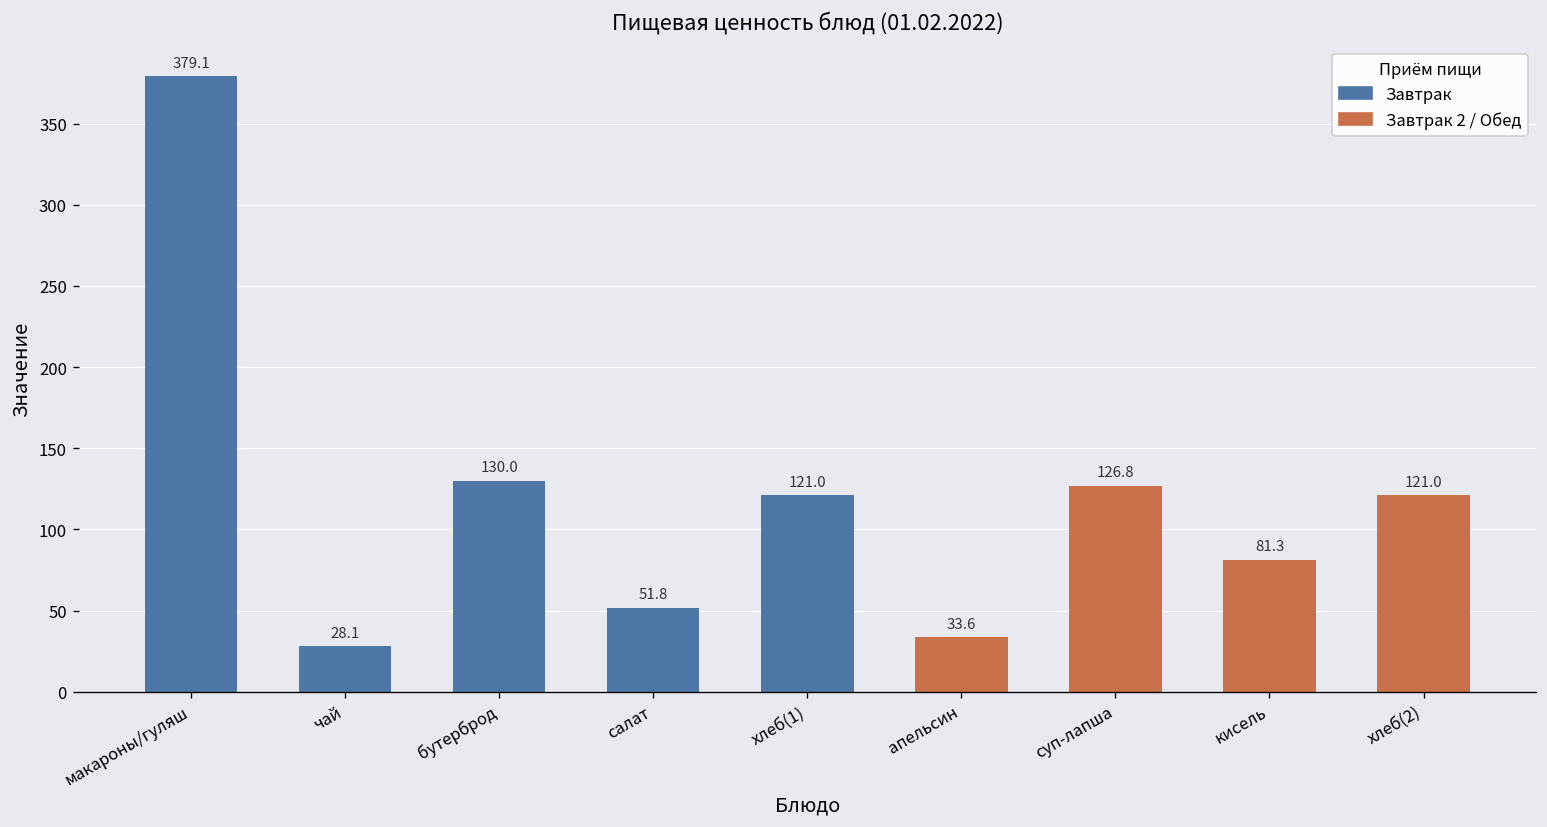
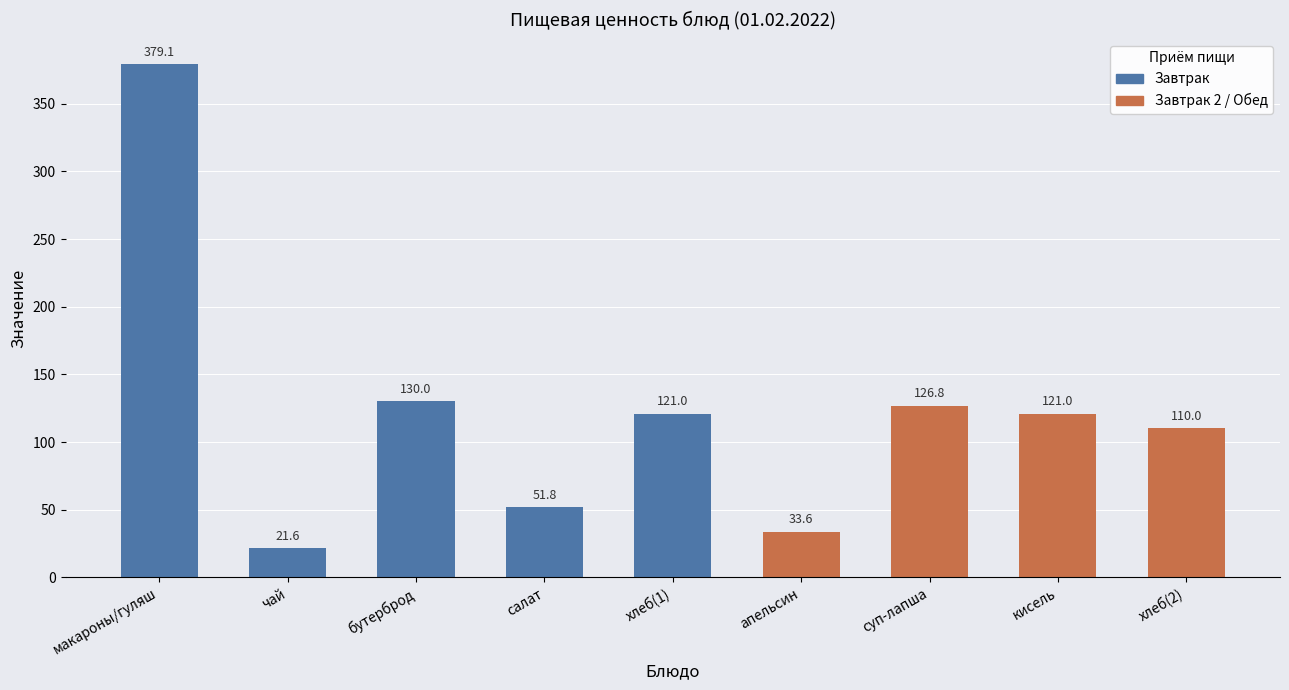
  {
    "макароны/гуляш": 379.1,
-   "чай": 28.1,
+   "чай": 21.6,
    "бутерброд": 130.0,
    "салат": 51.8,
    "хлеб(1)": 121.0,
    "апельсин": 33.6,
    "суп-лапша": 126.8,
-   "кисель": 81.3,
-   "хлеб(2)": 121.0
+   "кисель": 121.0,
+   "хлеб(2)": 110.0
  }
